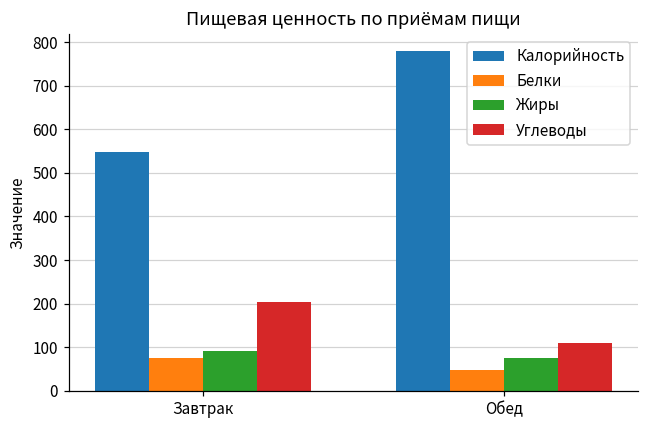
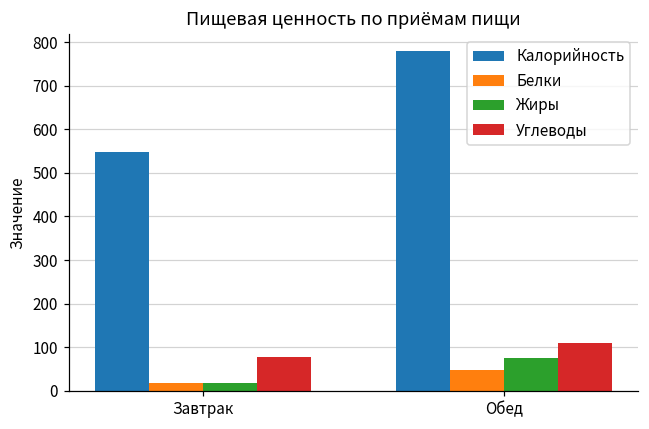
  {
    "Калорийность": {
      "Завтрак": 550,
      "Обед": 780
    },
    "Белки": {
-     "Завтрак": 80,
+     "Завтрак": 20,
      "Обед": 50
    },
    "Жиры": {
-     "Завтрак": 90,
+     "Завтрак": 20,
      "Обед": 70
    },
    "Углеводы": {
-     "Завтрак": 200,
+     "Завтрак": 80,
      "Обед": 110
    }
  }
